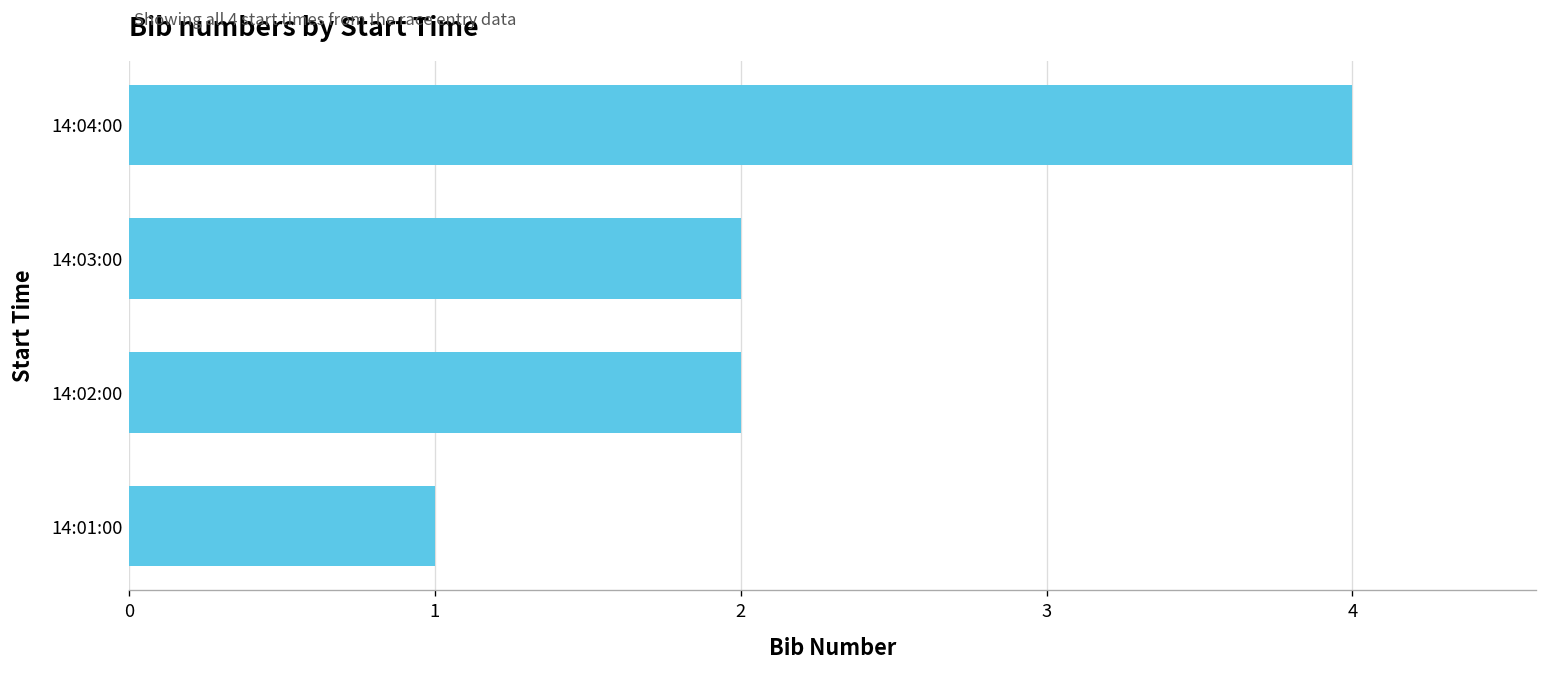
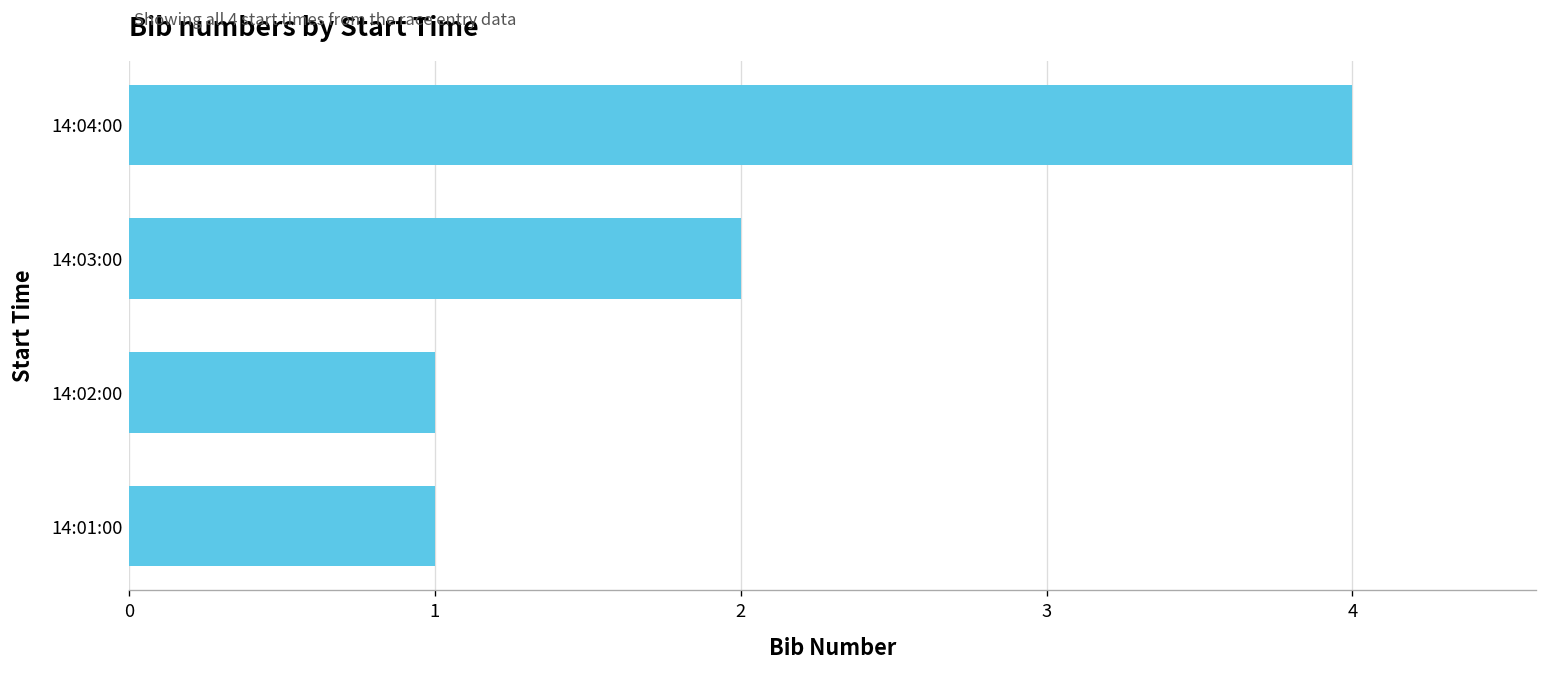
  {
    "14:04:00": 4,
    "14:03:00": 2,
-   "14:02:00": 2,
+   "14:02:00": 1,
    "14:01:00": 1
  }
